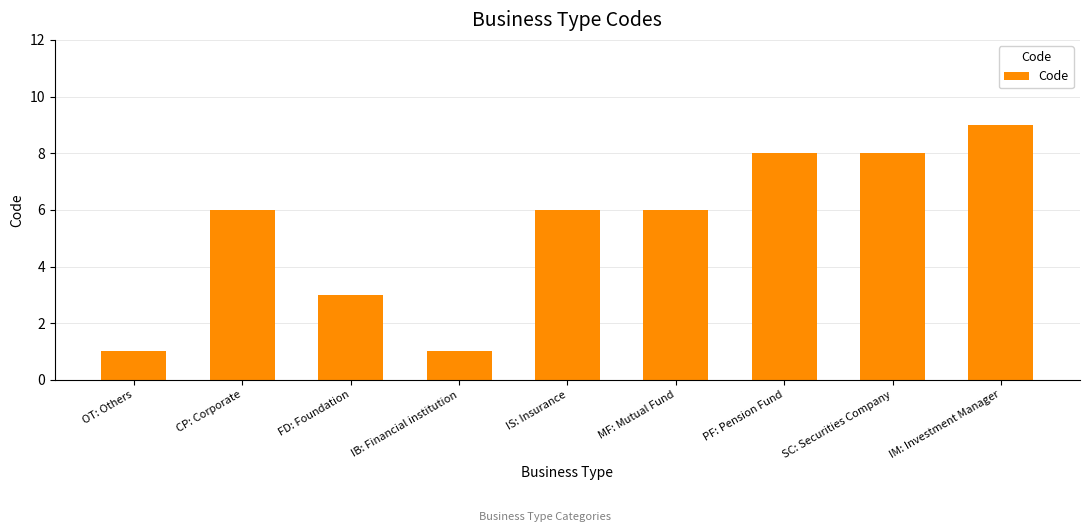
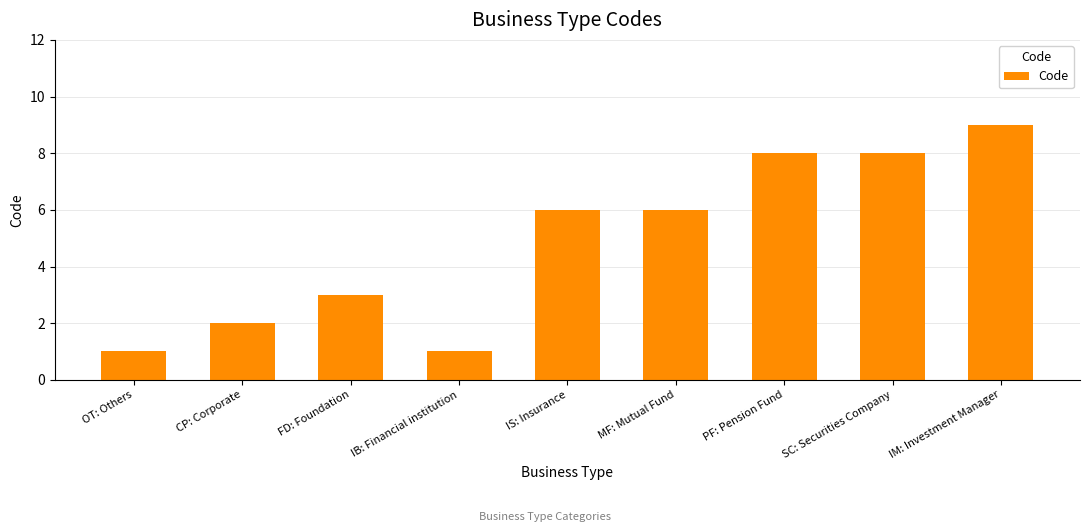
  {
    "OT: Others": 1,
-   "CP: Corporate": 6,
+   "CP: Corporate": 2,
    "FD: Foundation": 3,
    "IB: Financial institution": 1,
    "IS: Insurance": 6,
    "MF: Mutual Fund": 6,
    "PF: Pension Fund": 8,
    "SC: Securities Company": 8,
    "IM: Investment Manager": 9
  }
